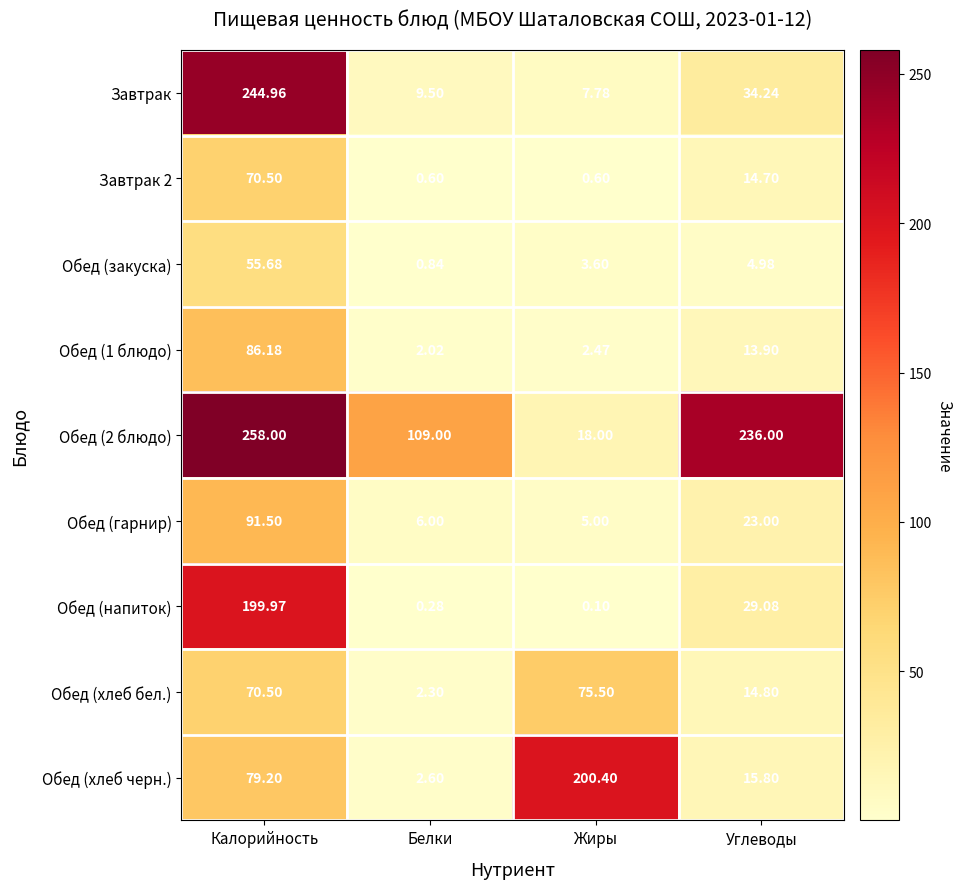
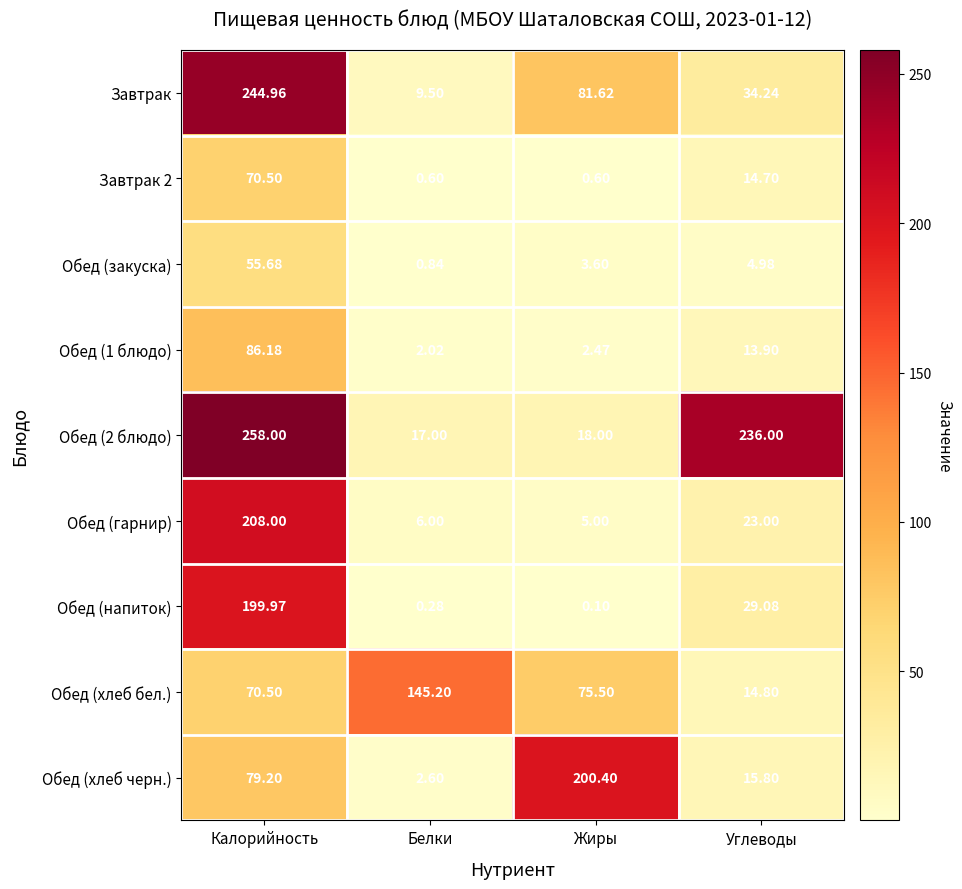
  {
    "Завтрак": {
      "Калорийность": 244.96,
      "Белки": 9.50,
-     "Жиры": 7.78,
+     "Жиры": 81.62,
      "Углеводы": 34.24
    },
    "Завтрак 2": {
      "Калорийность": 70.50,
      "Белки": 0.60,
      "Жиры": 0.60,
      "Углеводы": 14.70
    },
    "Обед (закуска)": {
      "Калорийность": 55.68,
      "Белки": 0.84,
      "Жиры": 3.60,
      "Углеводы": 4.98
    },
    "Обед (1 блюдо)": {
      "Калорийность": 86.18,
      "Белки": 2.02,
      "Жиры": 2.47,
      "Углеводы": 13.90
    },
    "Обед (2 блюдо)": {
      "Калорийность": 258.00,
-     "Белки": 109.00,
+     "Белки": 17.00,
      "Жиры": 18.00,
      "Углеводы": 236.00
    },
    "Обед (гарнир)": {
-     "Калорийность": 91.50,
+     "Калорийность": 208.00,
      "Белки": 6.00,
      "Жиры": 5.00,
      "Углеводы": 23.00
    },
    "Обед (напиток)": {
      "Калорийность": 199.97,
      "Белки": 0.28,
      "Жиры": 0.10,
      "Углеводы": 29.08
    },
    "Обед (хлеб бел.)": {
      "Калорийность": 70.50,
-     "Белки": 2.30,
+     "Белки": 145.20,
      "Жиры": 75.50,
      "Углеводы": 14.80
    },
    "Обед (хлеб черн.)": {
      "Калорийность": 79.20,
      "Белки": 2.60,
      "Жиры": 200.40,
      "Углеводы": 15.80
    }
  }
